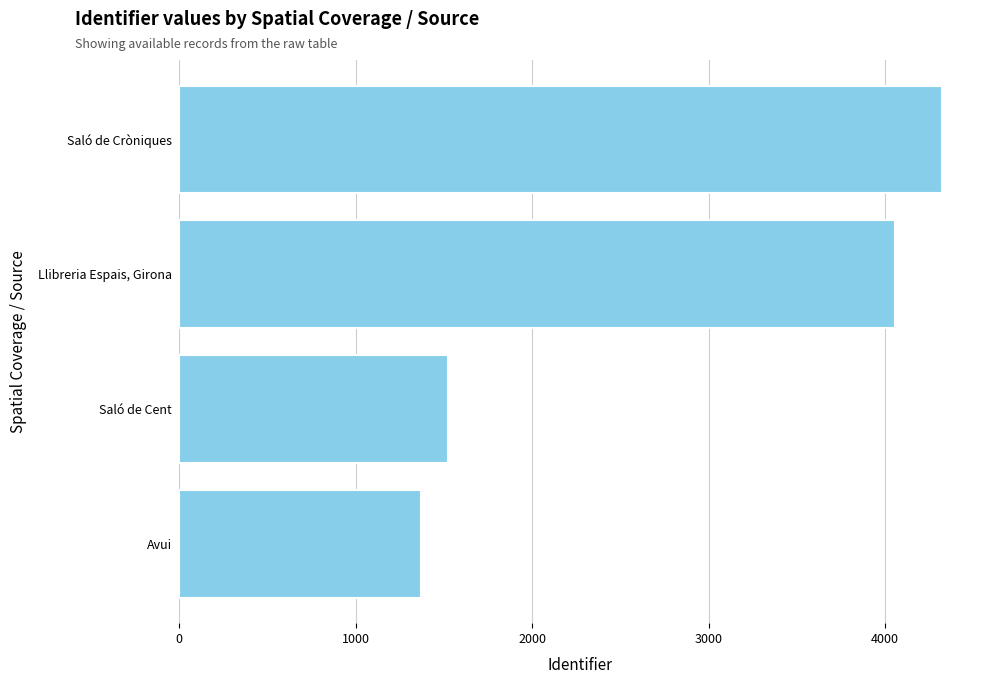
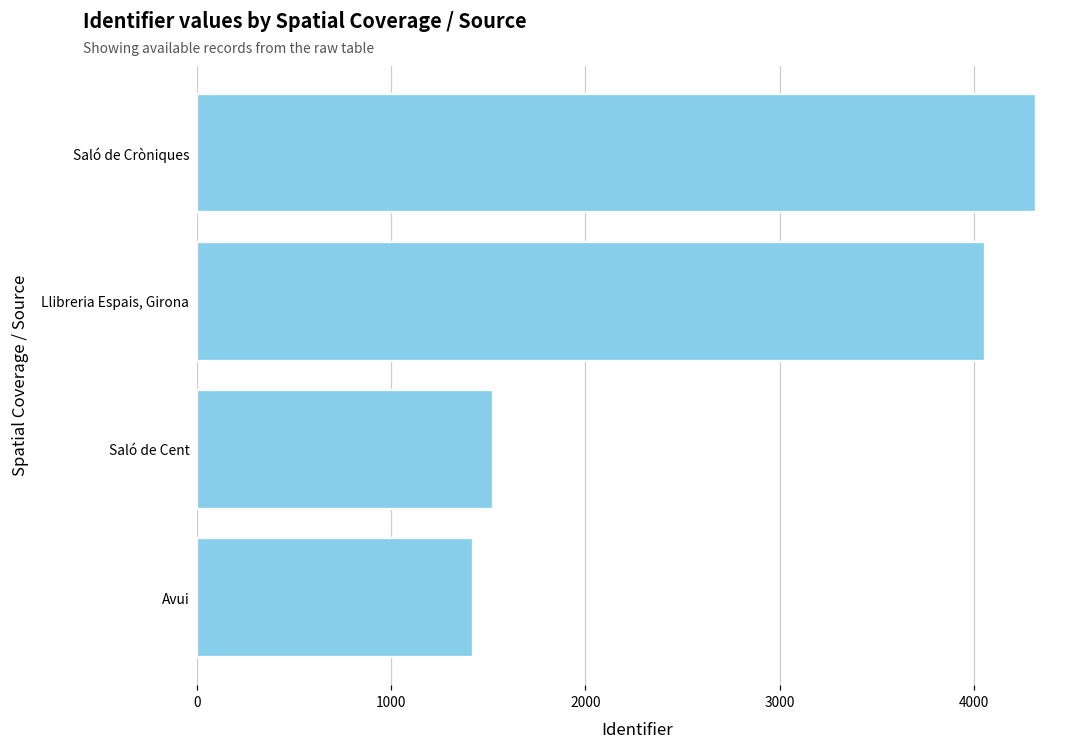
  {
    "Saló de Cròniques": 4320,
    "Llibreria Espais, Girona": 4060,
    "Saló de Cent": 1530,
-   "Avui": 1370
+   "Avui": 1420
  }
